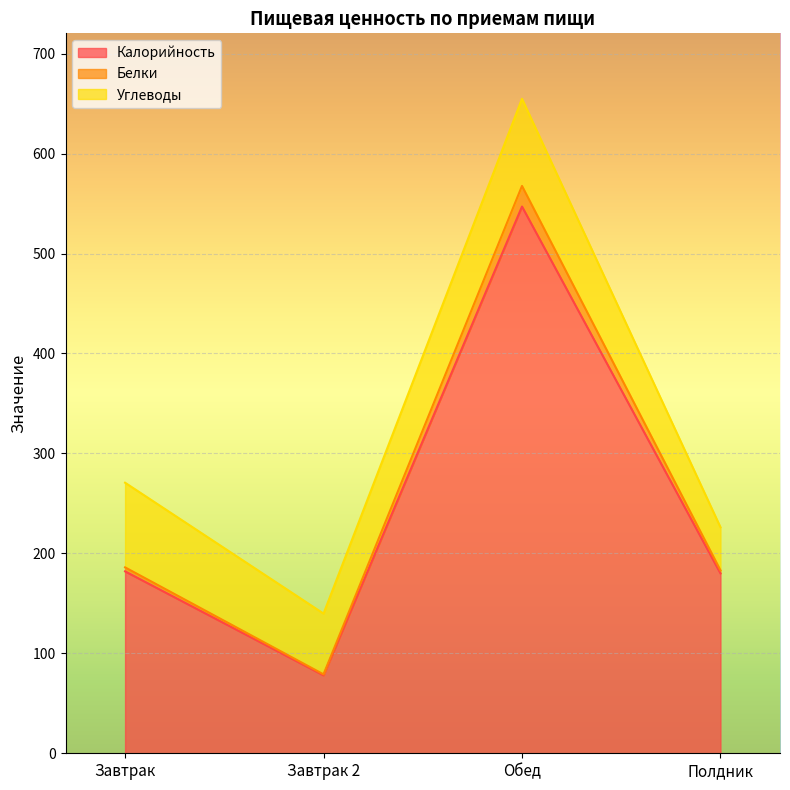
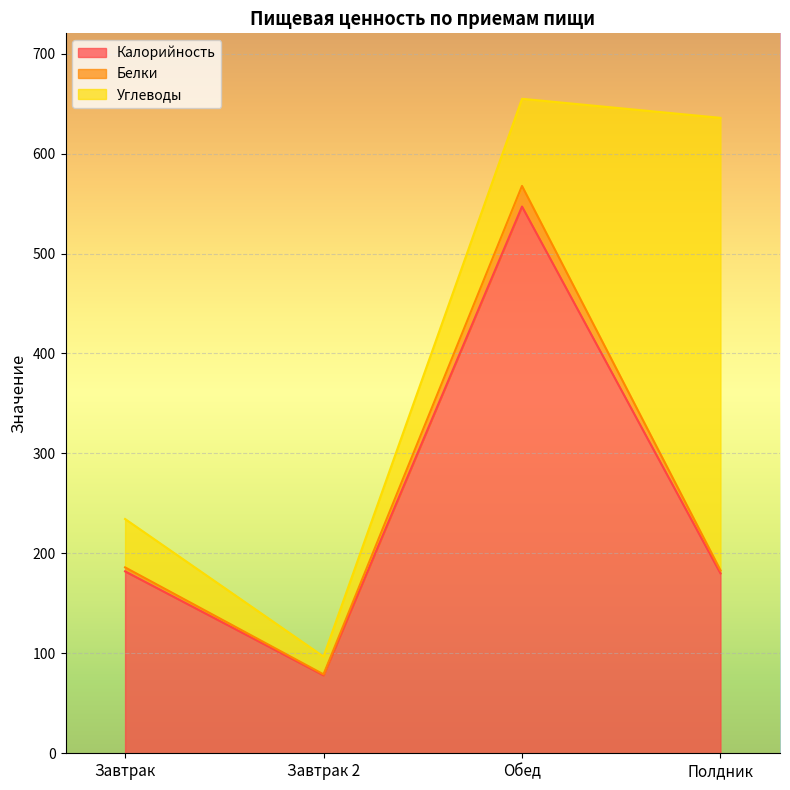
  {
    "Калорийность": {
      "Завтрак": 180,
      "Обед": 550,
      "Полдник": 180
    },
    "Белки": {
      "Завтрак": 0,
      "Обед": 20,
      "Полдник": 0
    },
    "Углеводы": {
-     "Завтрак": 80,
-     "Завтрак 2": 60,
+     "Завтрак": 50,
+     "Завтрак 2": 20,
      "Обед": 90,
-     "Полдник": 40
+     "Полдник": 450
    }
  }
